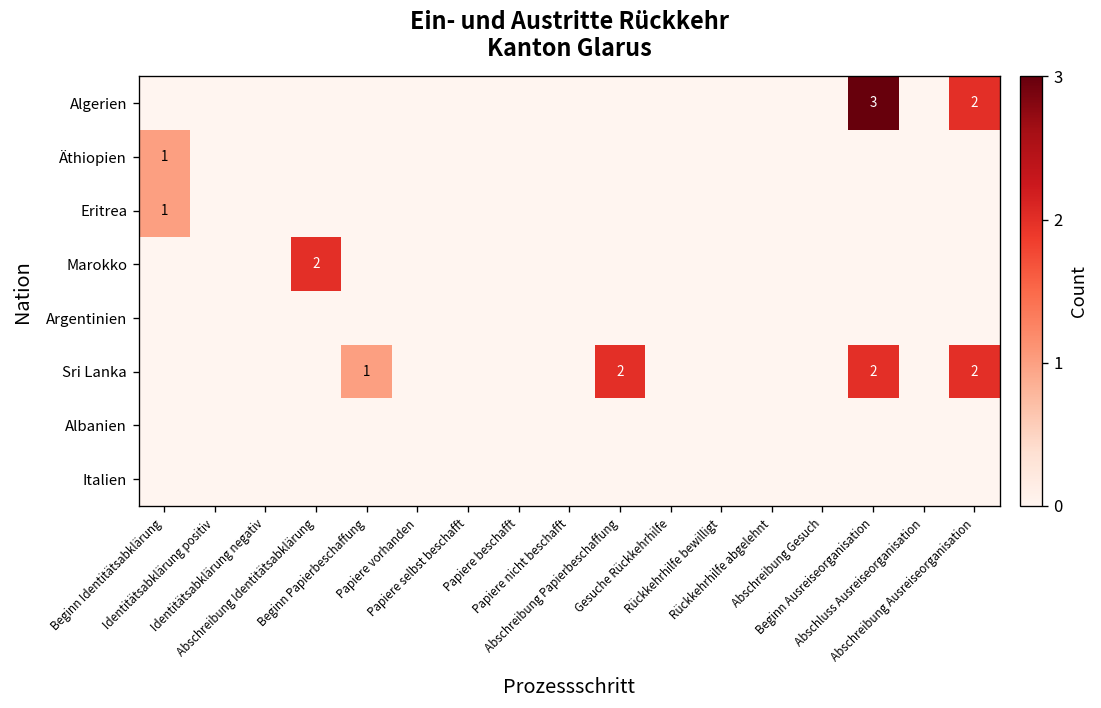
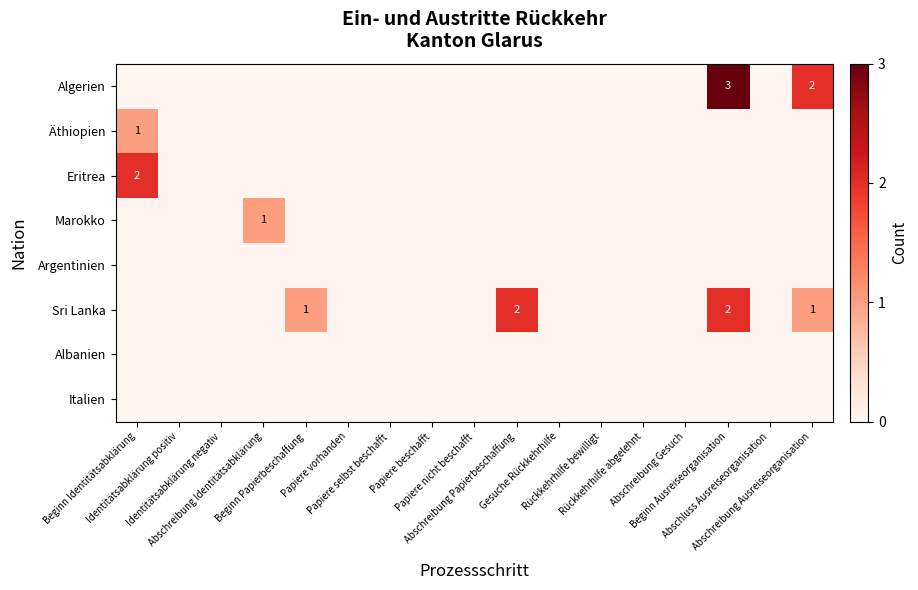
  {
    "Algerien": {
      "Beginn Ausreiseorganisation": 3,
      "Abschreibung Ausreiseorganisation": 2
    },
    "Äthiopien": {
      "Beginn Identitätsabklärung": 1
    },
    "Eritrea": {
-     "Beginn Identitätsabklärung": 1
+     "Beginn Identitätsabklärung": 2
    },
    "Marokko": {
-     "Abschreibung Identitätsabklärung": 2
+     "Abschreibung Identitätsabklärung": 1
    },
    "Sri Lanka": {
      "Beginn Papierbeschaffung": 1,
      "Abschreibung Papierbeschaffung": 2,
      "Beginn Ausreiseorganisation": 2,
-     "Abschreibung Ausreiseorganisation": 2
+     "Abschreibung Ausreiseorganisation": 1
    }
  }
